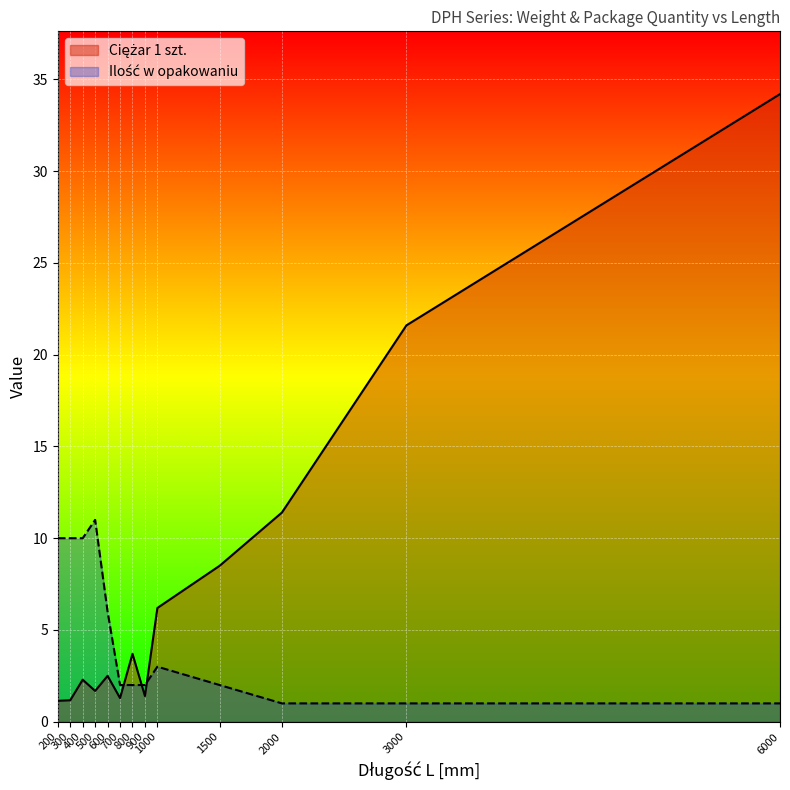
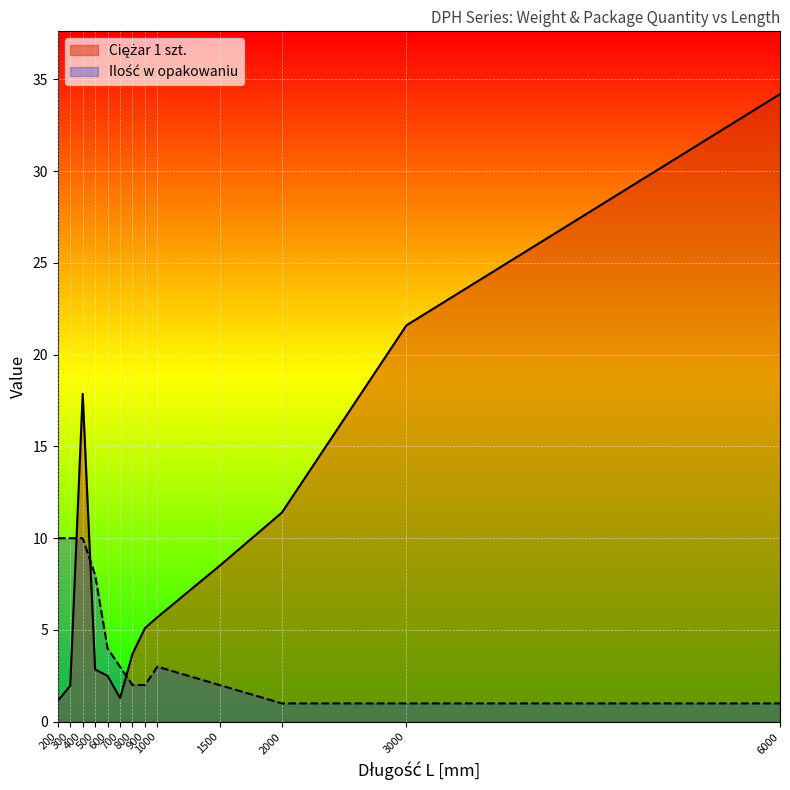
  {
    "Ciężar 1 szt.": {
      "200": 1.1,
-     "300": 1.2,
-     "400": 2.3,
-     "500": 1.7,
+     "300": 2.0,
+     "400": 17.9,
+     "500": 2.9,
      "600": 2.5,
      "700": 1.3,
      "800": 3.7,
-     "900": 1.4,
-     "1000": 6.2,
+     "900": 5.1,
+     "1000": 5.7,
      "1500": 8.5,
      "2000": 11.4,
      "3000": 21.6,
      "6000": 34.2
    },
    "Ilość w opakowaniu": {
      "200": 10,
      "300": 10,
      "400": 10,
-     "500": 11,
-     "600": 6,
-     "700": 2,
+     "500": 8,
+     "600": 4,
+     "700": 3,
      "800": 2,
      "900": 2,
      "1000": 3,
      "1500": 2,
      "2000": 1,
      "3000": 1,
      "6000": 1
    }
  }
